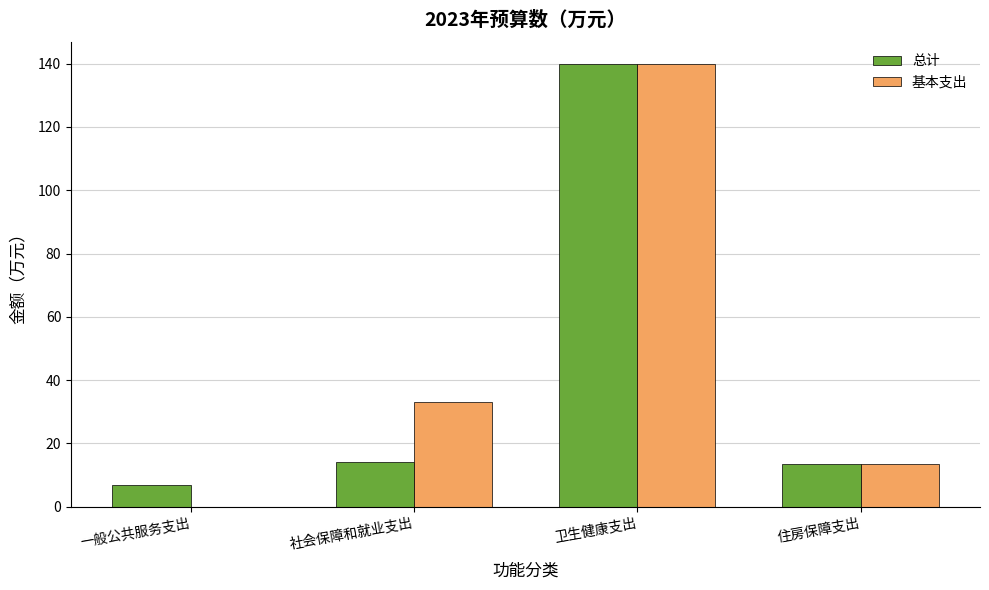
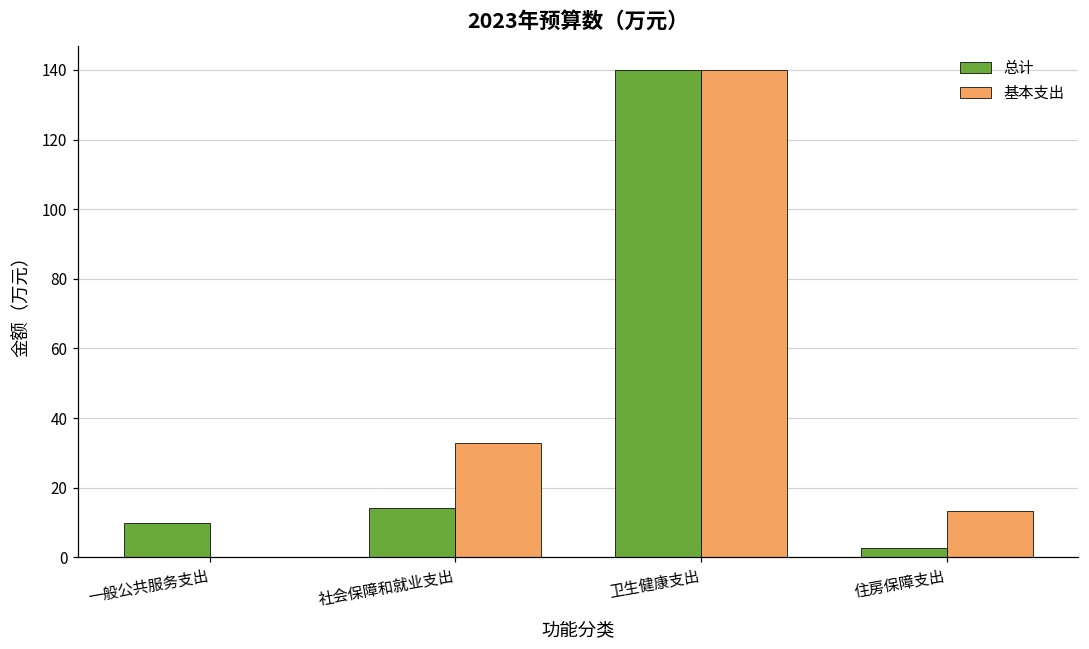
  {
    "总计": {
-     "一般公共服务支出": 7,
+     "一般公共服务支出": 10,
      "社会保障和就业支出": 14,
      "卫生健康支出": 140,
-     "住房保障支出": 13
+     "住房保障支出": 3
    },
    "基本支出": {
      "一般公共服务支出": 0,
      "社会保障和就业支出": 33,
      "卫生健康支出": 140,
      "住房保障支出": 13
    }
  }
